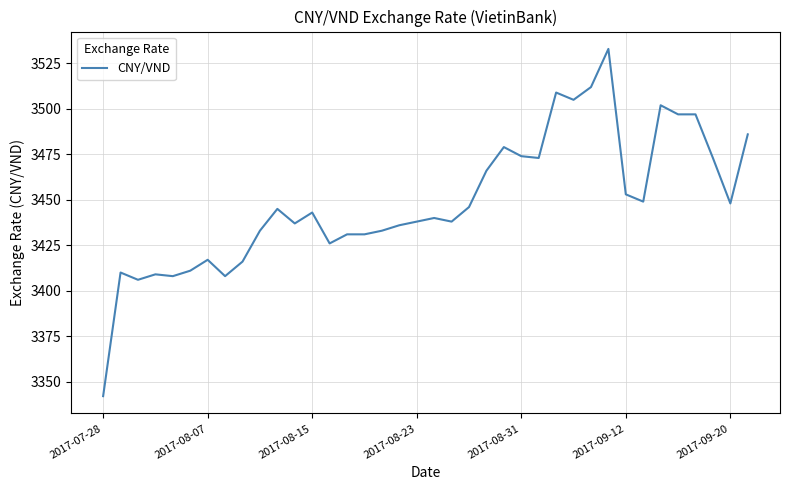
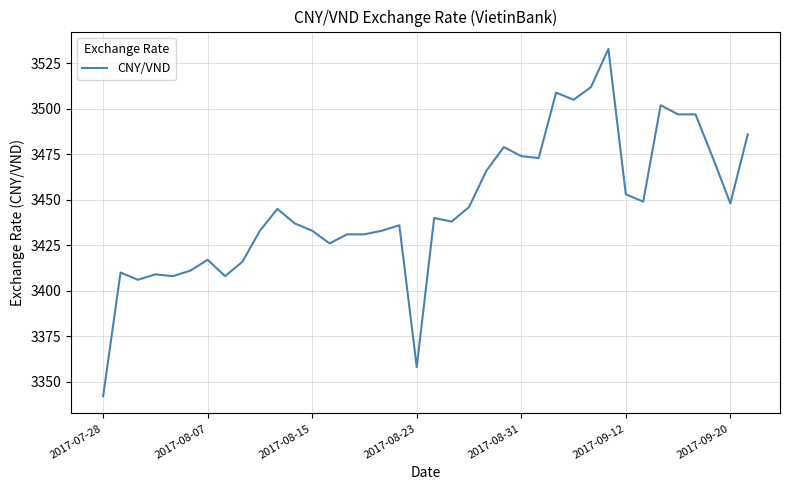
  {
    "2017-07-28": 3342,
    "2017-08-07": 3417,
-   "2017-08-15": 3443,
-   "2017-08-23": 3438,
+   "2017-08-15": 3433,
+   "2017-08-23": 3358,
    "2017-08-31": 3474,
    "2017-09-12": 3453,
    "2017-09-20": 3448
  }
